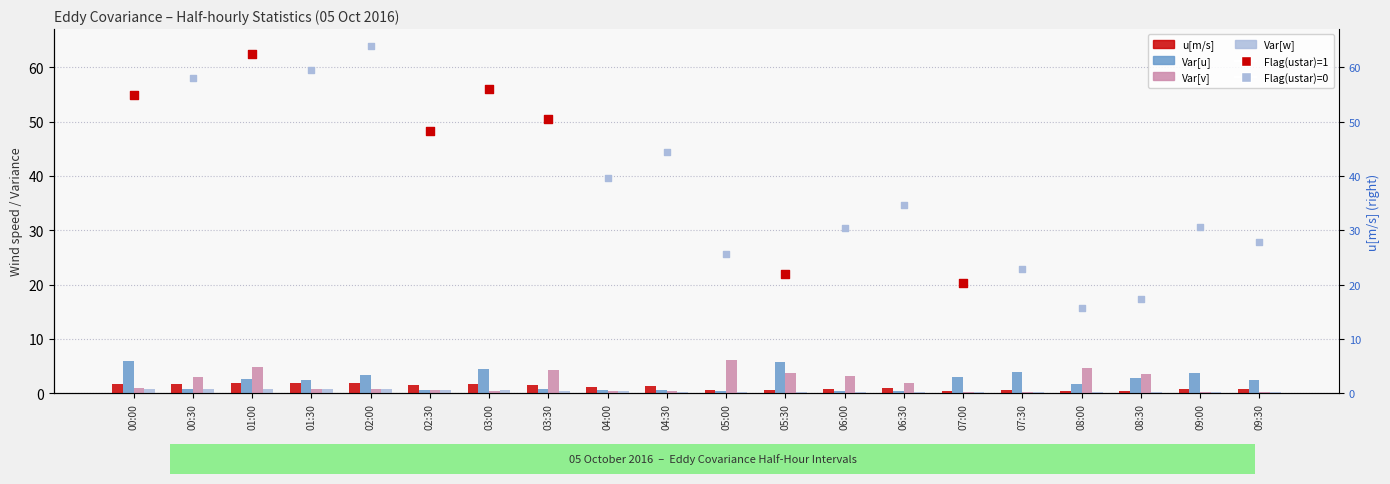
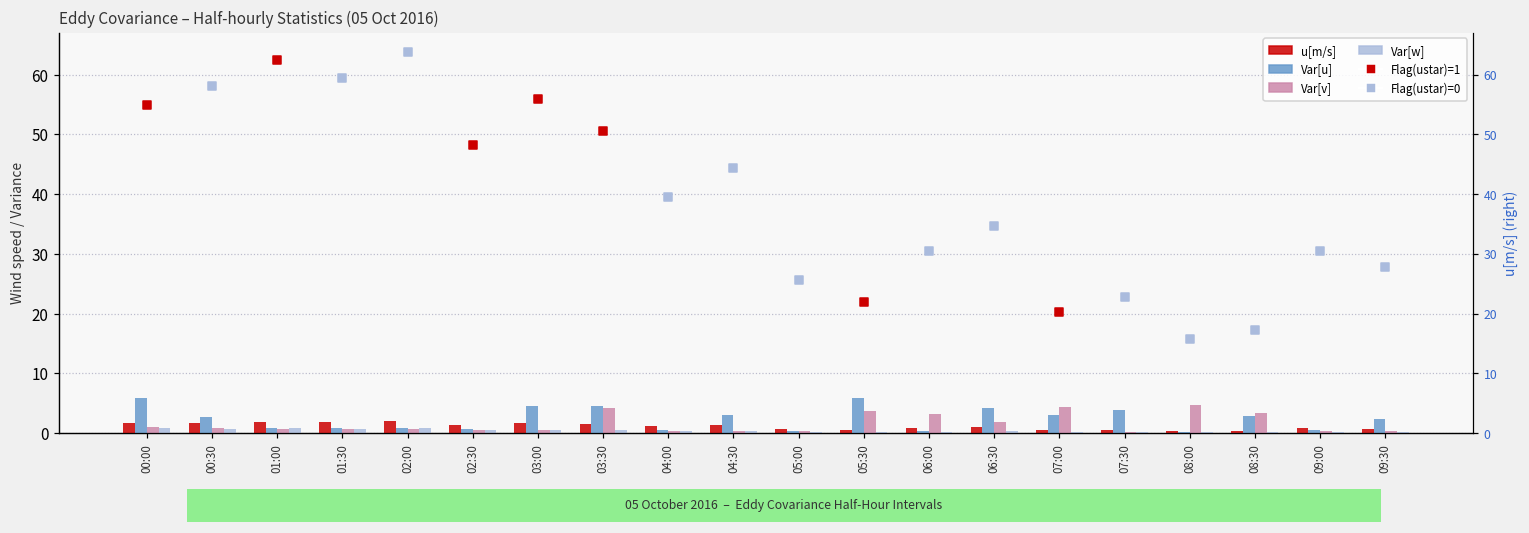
  {
    "Var[u]": {
      "00:00": 6,
-     "00:30": 1,
-     "01:00": 3,
-     "01:30": 3,
-     "02:00": 3,
+     "00:30": 3,
+     "01:00": 1,
+     "01:30": 1,
+     "02:00": 1,
      "02:30": 1,
      "03:00": 5,
-     "03:30": 1,
+     "03:30": 5,
      "04:00": 1,
-     "04:30": 1,
+     "04:30": 3,
      "05:30": 6,
-     "06:30": 1,
+     "06:30": 4,
      "07:00": 3,
      "07:30": 4,
-     "08:00": 2,
+     "08:00": 0,
      "08:30": 3,
-     "09:00": 4,
+     "09:00": 0,
      "09:30": 2
    },
    "Var[v]": {
      "00:00": 1,
-     "00:30": 3,
-     "01:00": 5,
+     "00:30": 1,
+     "01:00": 1,
      "01:30": 1,
      "02:00": 1,
      "02:30": 1,
      "03:00": 0,
      "03:30": 4,
-     "05:00": 6,
+     "05:00": 0,
      "05:30": 4,
      "06:00": 3,
      "06:30": 2,
-     "07:00": 0,
+     "07:00": 4,
      "08:00": 5,
      "08:30": 3
    }
  }
